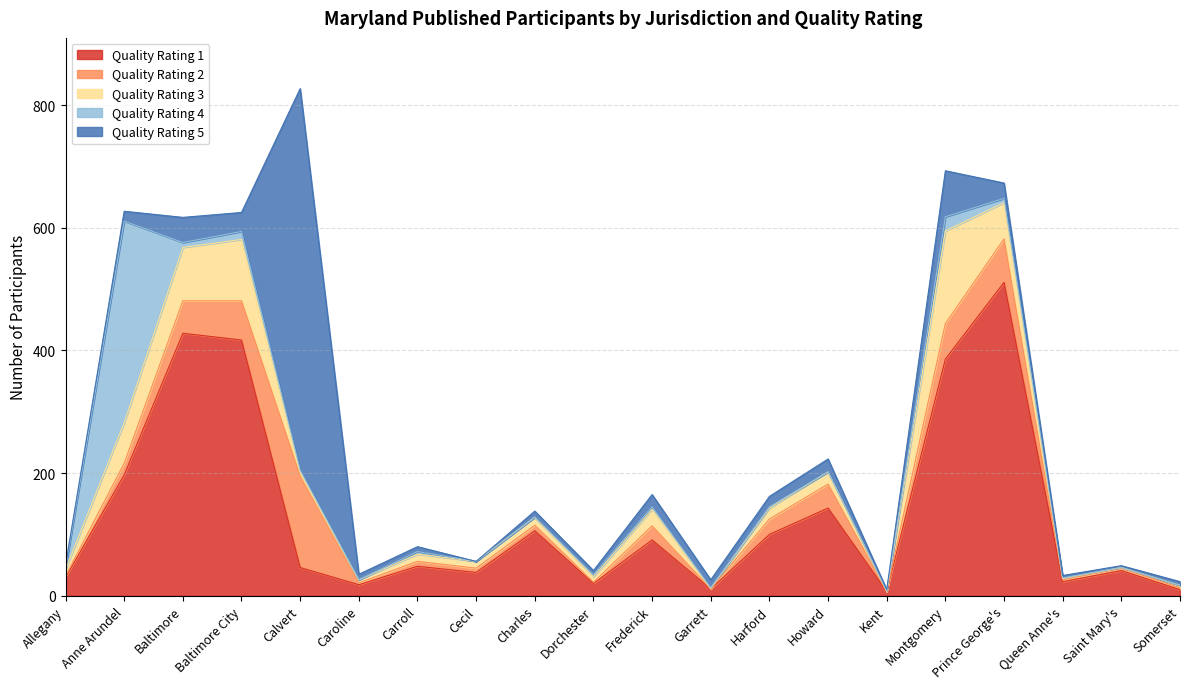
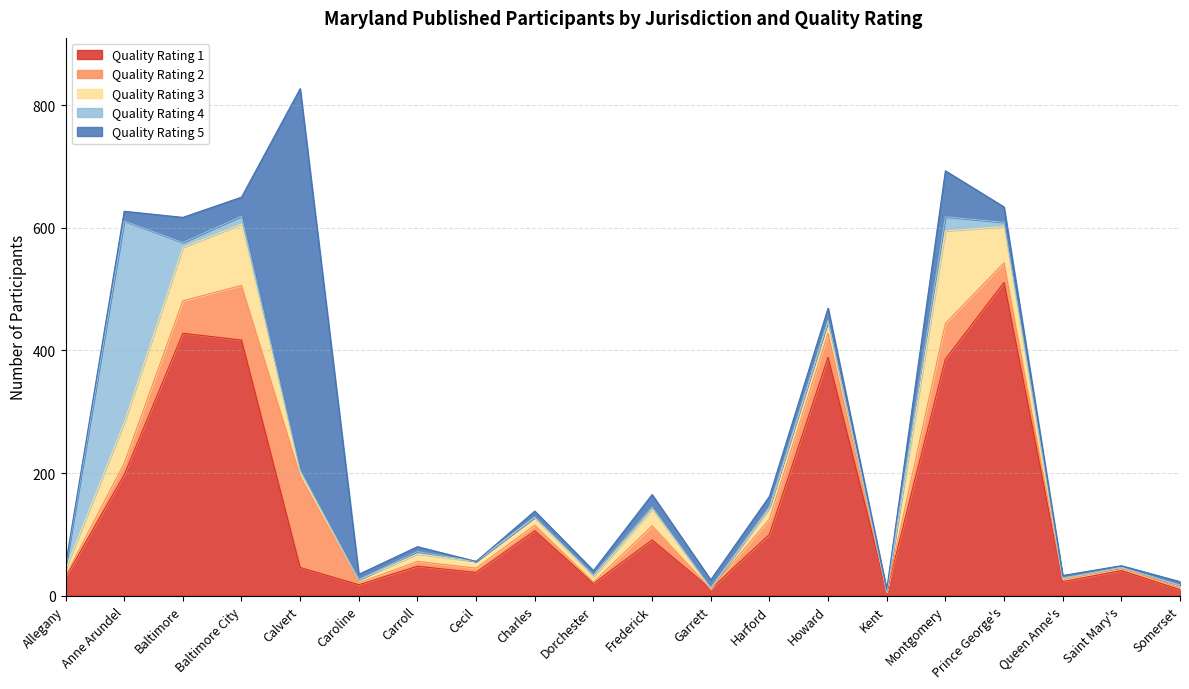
  {
    "Quality Rating 1": {
      "Anne Arundel": 200,
      "Baltimore": 430,
      "Baltimore City": 420,
      "Calvert": 50,
      "Carroll": 50,
      "Cecil": 40,
      "Charles": 110,
      "Frederick": 90,
      "Harford": 100,
-     "Howard": 140,
+     "Howard": 390,
      "Montgomery": 390,
      "Prince George's": 510
    },
    "Quality Rating 2": {
      "Anne Arundel": 20,
      "Baltimore": 50,
-     "Baltimore City": 60,
+     "Baltimore City": 90,
      "Calvert": 150,
      "Carroll": 10,
      "Cecil": 10,
      "Charles": 10,
      "Frederick": 20,
      "Harford": 30,
      "Howard": 40,
      "Montgomery": 60,
-     "Prince George's": 70
+     "Prince George's": 30
    },
    "Quality Rating 3": {
      "Anne Arundel": 70,
      "Baltimore": 90,
      "Baltimore City": 100,
      "Montgomery": 150,
      "Prince George's": 60
    },
    "Quality Rating 4": {
      "Anne Arundel": 330,
      "Baltimore": 10,
      "Baltimore City": 10,
      "Montgomery": 20,
      "Prince George's": 10
    },
    "Quality Rating 5": {
      "Allegany": 10,
      "Anne Arundel": 20,
      "Baltimore": 40,
      "Baltimore City": 30,
      "Calvert": 620,
      "Caroline": 10,
      "Carroll": 10,
      "Charles": 10,
      "Dorchester": 10,
      "Frederick": 20,
      "Garrett": 10,
      "Harford": 20,
      "Howard": 20,
      "Montgomery": 80,
      "Prince George's": 30,
      "Somerset": 10
    }
  }
